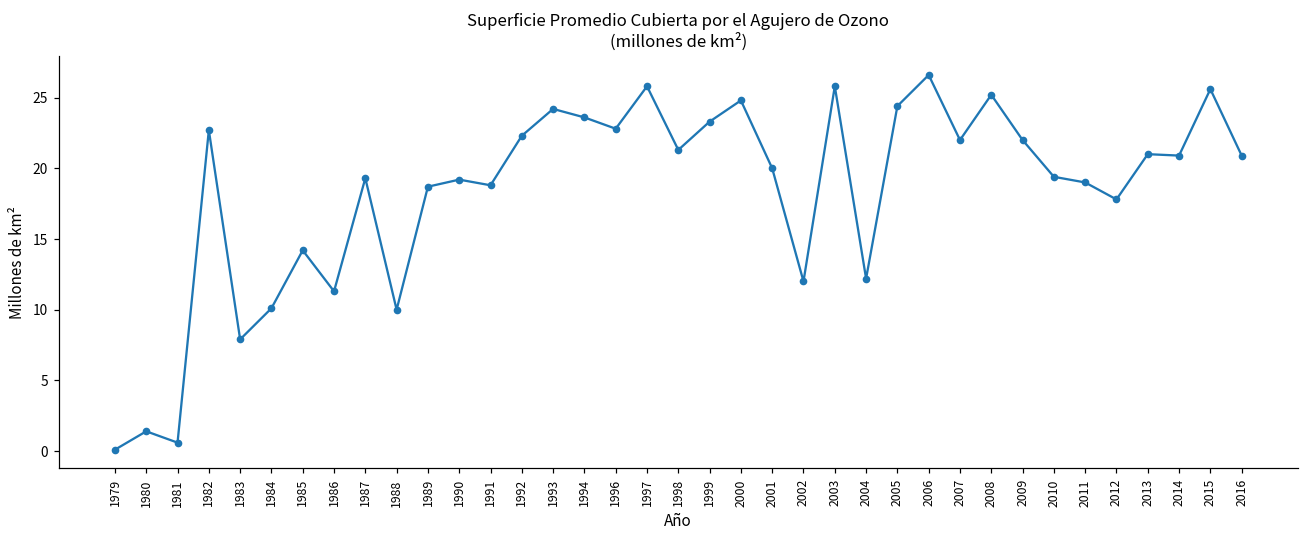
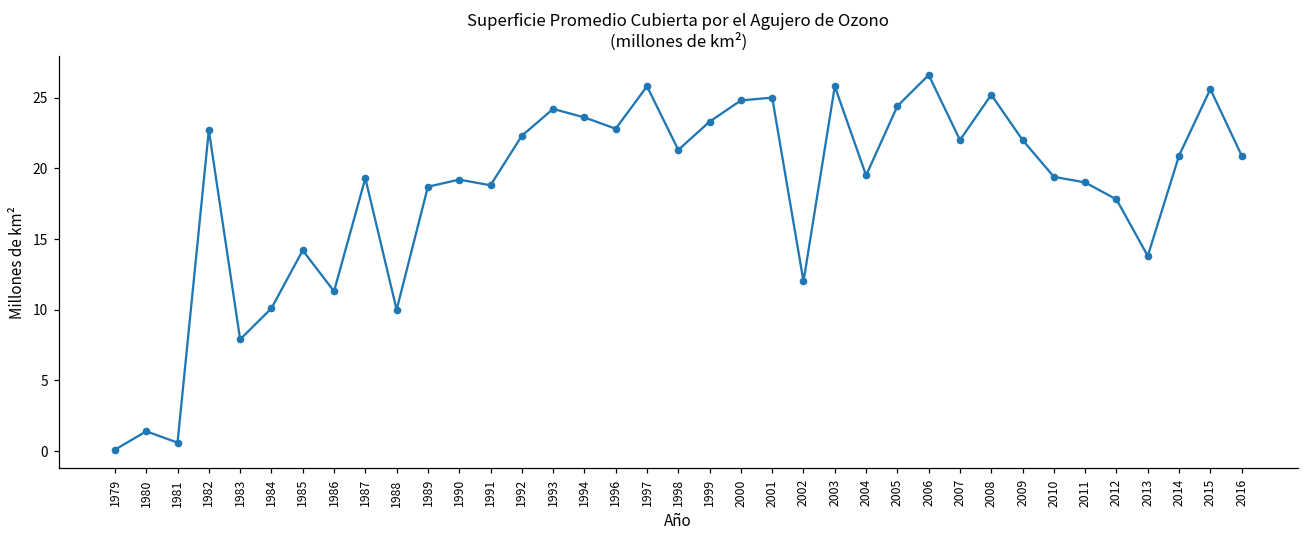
  {
    "1979": 0.1,
    "1980": 1.4,
    "1981": 0.6,
    "1982": 22.7,
    "1983": 7.9,
    "1984": 10.1,
    "1985": 14.2,
    "1986": 11.3,
    "1987": 19.3,
    "1988": 10.0,
    "1989": 18.7,
    "1990": 19.2,
    "1991": 18.8,
    "1992": 22.3,
    "1993": 24.2,
    "1994": 23.6,
    "1996": 22.8,
    "1997": 25.8,
    "1998": 21.3,
    "1999": 23.3,
    "2000": 24.8,
-   "2001": 20,
+   "2001": 25,
    "2002": 12.0,
    "2003": 25.8,
-   "2004": 12.2,
+   "2004": 19.5,
    "2005": 24.4,
    "2006": 26.6,
    "2007": 22.0,
    "2008": 25.2,
    "2009": 22.0,
    "2010": 19.4,
    "2011": 19.0,
    "2012": 17.8,
-   "2013": 21.0,
+   "2013": 13.8,
    "2014": 20.9,
    "2015": 25.6,
    "2016": 20.9
  }
